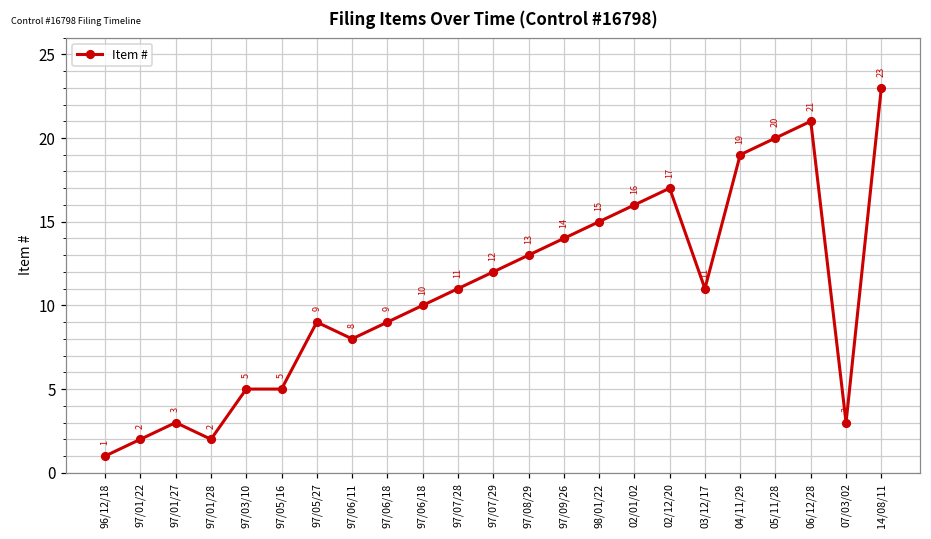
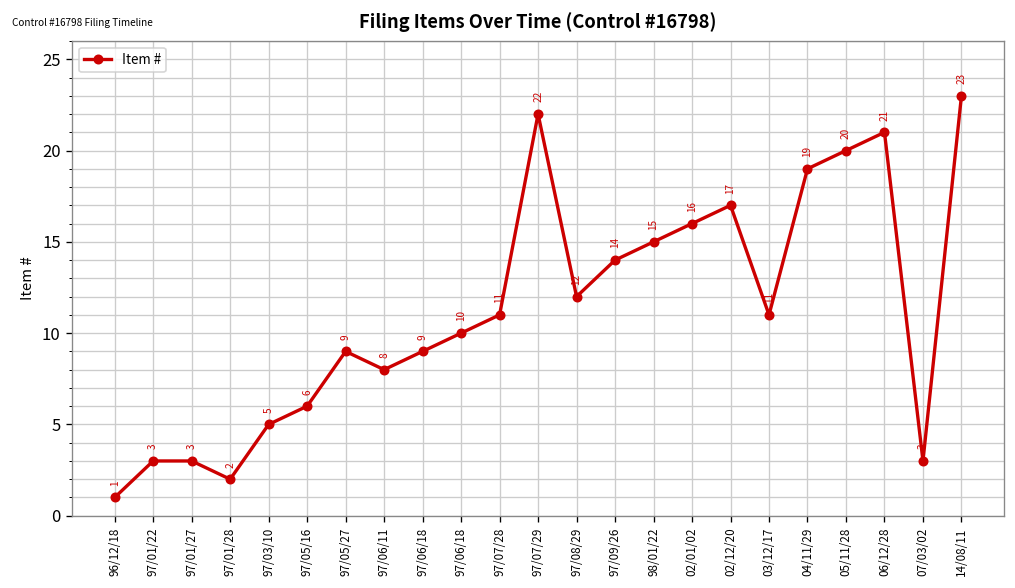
  {
    "96/12/18": 1,
-   "97/01/22": 2,
+   "97/01/22": 3,
    "97/01/27": 3,
    "97/01/28": 2,
    "97/03/10": 5,
-   "97/05/16": 5,
+   "97/05/16": 6,
    "97/05/27": 9,
    "97/06/11": 8,
    "97/07/28": 11,
-   "97/07/29": 12,
-   "97/08/29": 13,
+   "97/07/29": 22,
+   "97/08/29": 12,
    "97/09/26": 14,
    "98/01/22": 15,
    "02/01/02": 16,
    "02/12/20": 17,
    "03/12/17": 11,
    "04/11/29": 19,
    "05/11/28": 20,
    "06/12/28": 21,
    "07/03/02": 3,
    "14/08/11": 23
  }
